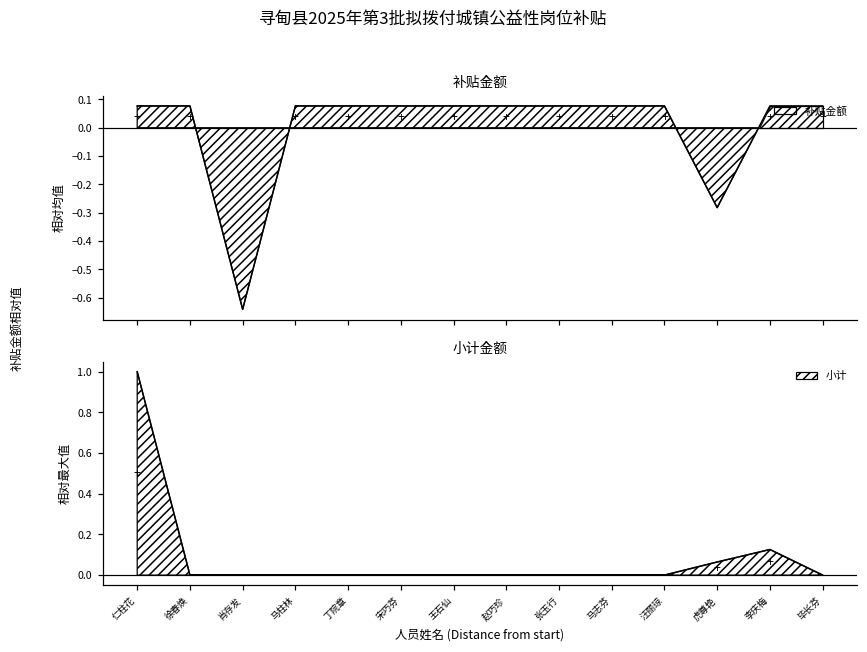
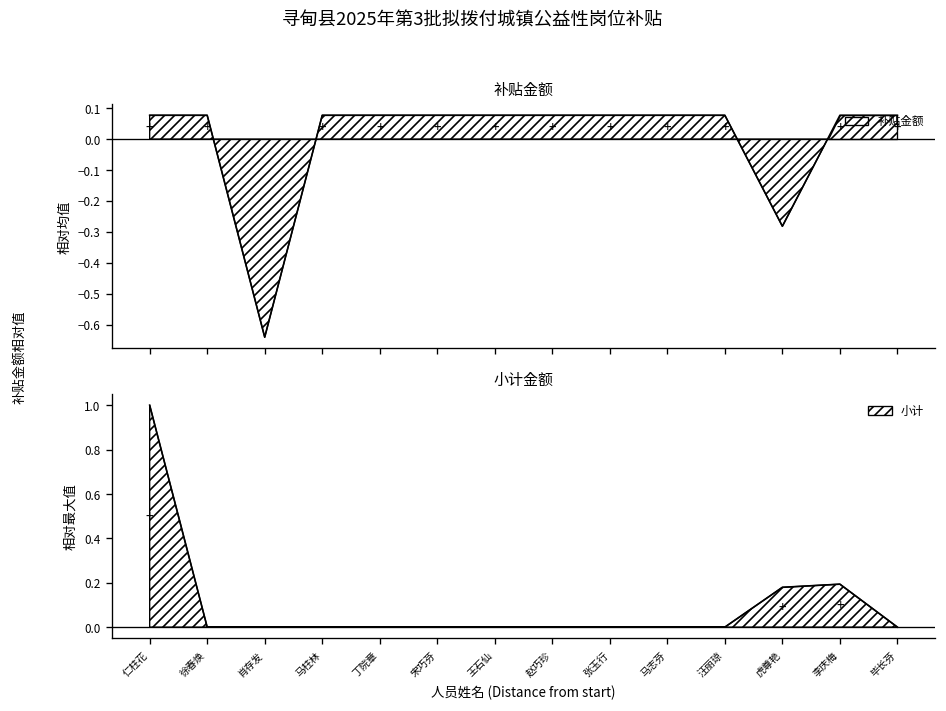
  {
    "小计金额": {
      "仁柱花": 1.00,
      "徐春焕": 0.00,
      "肖存发": 0.00,
      "马柱林": 0.00,
      "丁院章": 0.00,
      "宋巧芬": 0.00,
      "王石仙": 0.00,
      "赵巧珍": 0.00,
      "张玉行": 0.00,
      "马志芬": 0.00,
      "汪丽琼": 0.00,
-     "虎尊艳": 0.06,
-     "李庆梅": 0.13,
+     "虎尊艳": 0.18,
+     "李庆梅": 0.19,
      "毕长芬": 0.00
    }
  }
